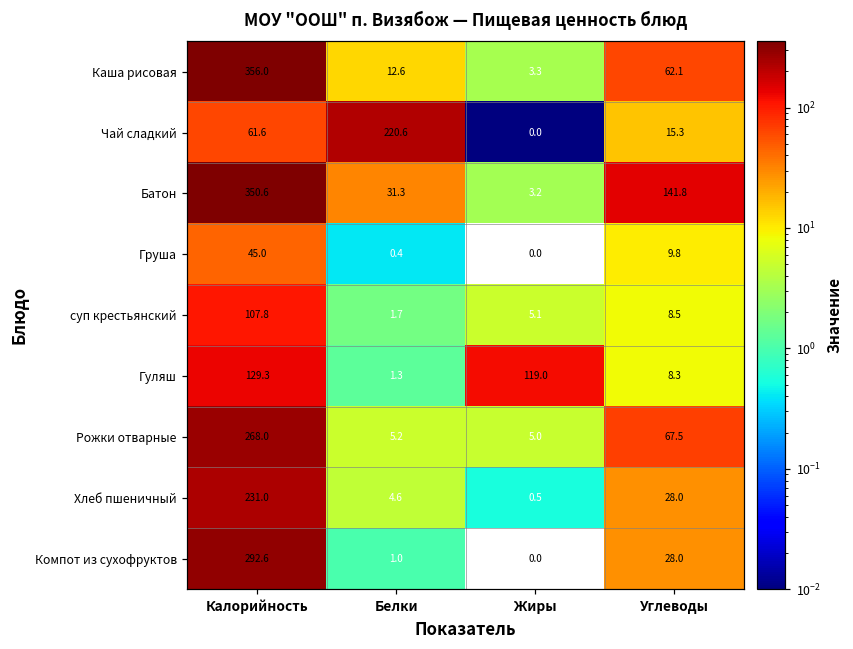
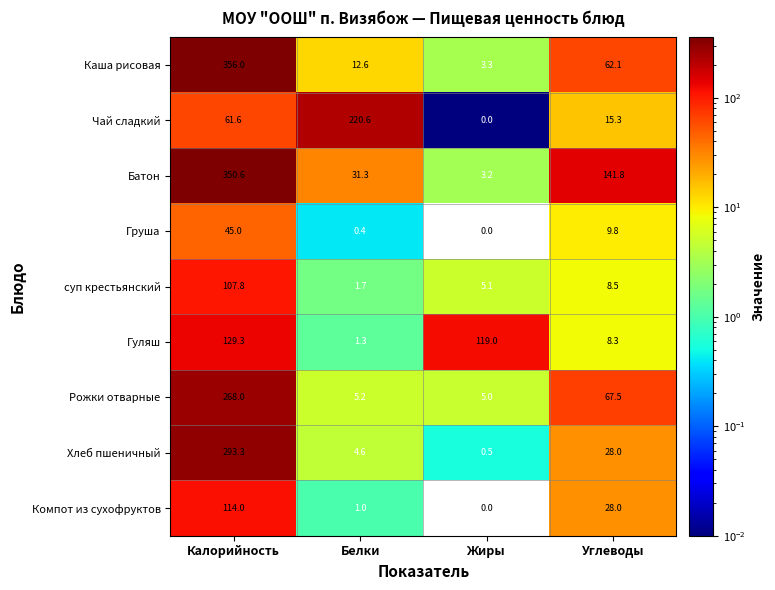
  {
    "Каша рисовая": {
      "Калорийность": 356.0,
      "Белки": 12.6,
      "Жиры": 3.3,
      "Углеводы": 62.1
    },
    "Чай сладкий": {
      "Калорийность": 61.6,
      "Белки": 220.6,
      "Жиры": 0.0,
      "Углеводы": 15.3
    },
    "Батон": {
      "Калорийность": 350.6,
      "Белки": 31.3,
      "Жиры": 3.2,
      "Углеводы": 141.8
    },
    "Груша": {
      "Калорийность": 45.0,
      "Белки": 0.4,
      "Жиры": 0.0,
      "Углеводы": 9.8
    },
    "суп крестьянский": {
      "Калорийность": 107.8,
      "Белки": 1.7,
      "Жиры": 5.1,
      "Углеводы": 8.5
    },
    "Гуляш": {
      "Калорийность": 129.3,
      "Белки": 1.3,
      "Жиры": 119.0,
      "Углеводы": 8.3
    },
    "Рожки отварные": {
      "Калорийность": 268.0,
      "Белки": 5.2,
      "Жиры": 5.0,
      "Углеводы": 67.5
    },
    "Хлеб пшеничный": {
-     "Калорийность": 231.0,
+     "Калорийность": 293.3,
      "Белки": 4.6,
      "Жиры": 0.5,
      "Углеводы": 28.0
    },
    "Компот из сухофруктов": {
-     "Калорийность": 292.6,
+     "Калорийность": 114.0,
      "Белки": 1.0,
      "Жиры": 0.0,
      "Углеводы": 28.0
    }
  }
